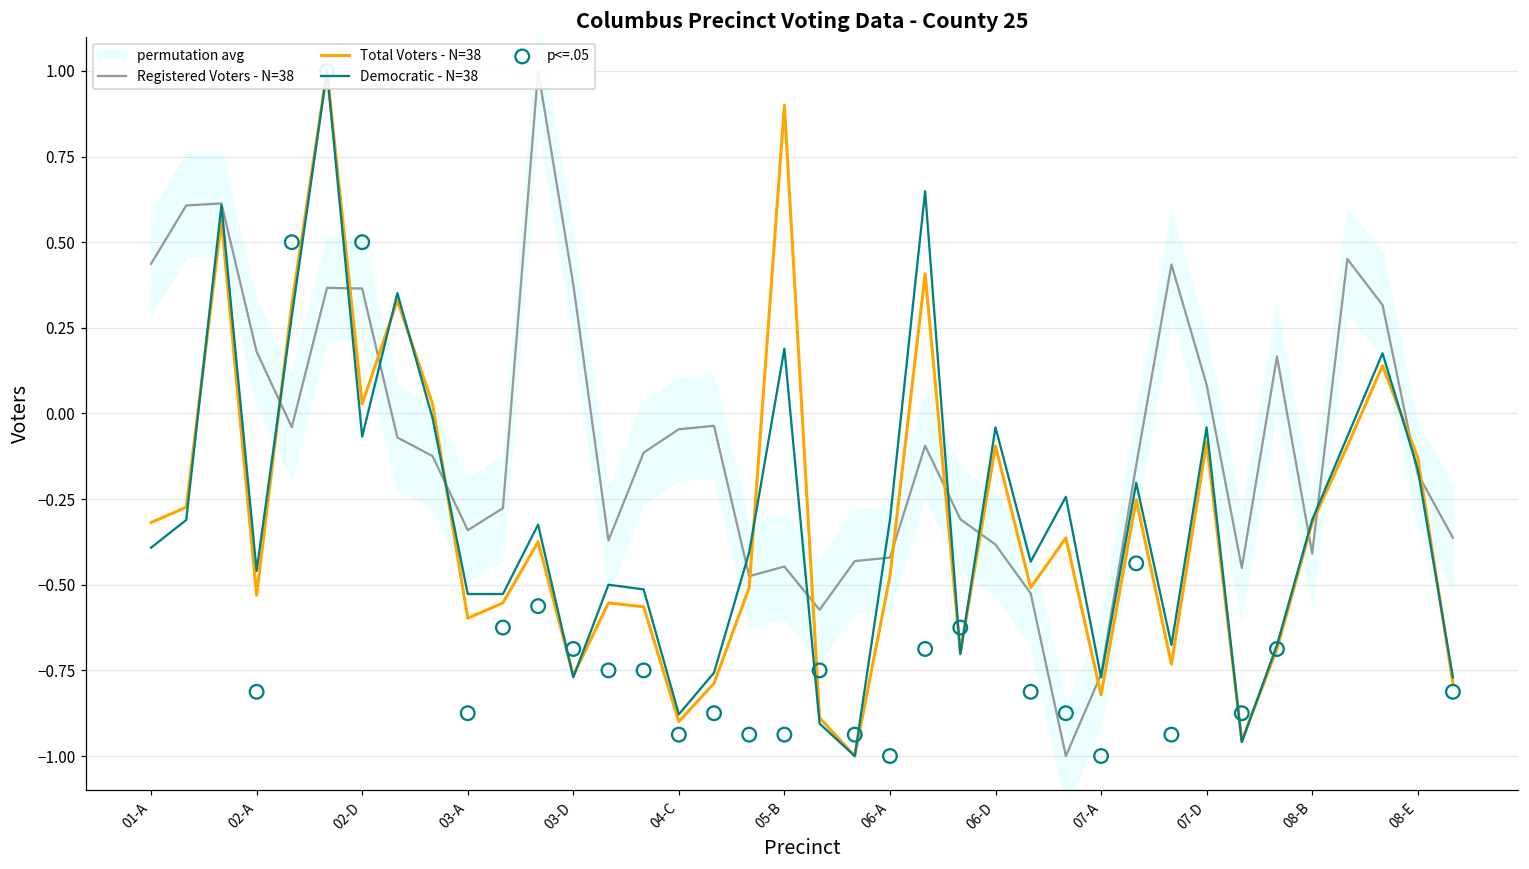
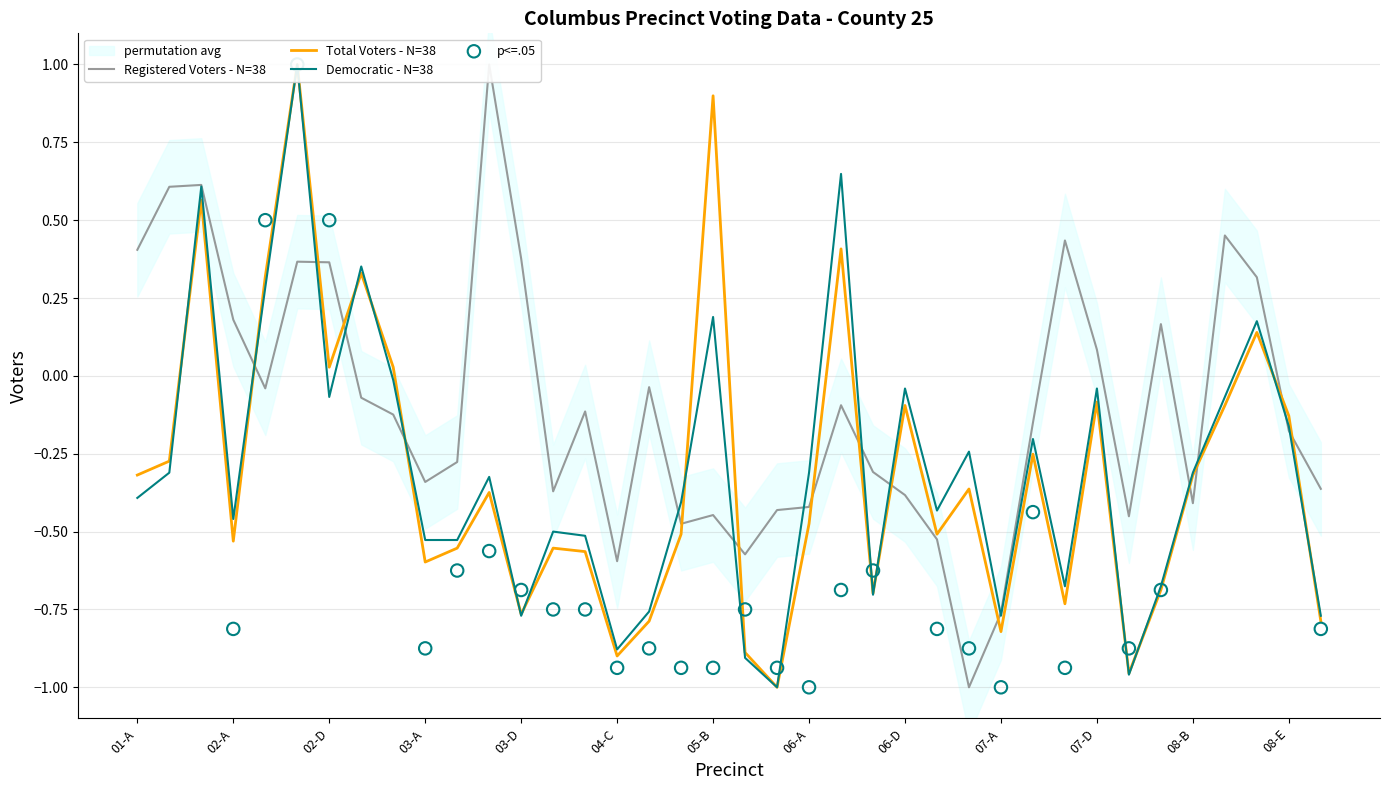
  {
    "Registered Voters - N=38": {
-     "01-A": 0.44,
+     "01-A": 0.40,
      "02-A": 0.18,
      "02-D": 0.36,
      "03-A": -0.34,
      "03-D": 0.38,
-     "04-C": -0.05,
+     "04-C": -0.60,
      "05-B": -0.45,
      "06-A": -0.42,
      "06-D": -0.38,
      "07-A": -0.76,
      "07-D": 0.08,
      "08-B": -0.41,
      "08-E": -0.18
    },
    "Total Voters - N=38": {
      "01-A": -0.32,
      "02-A": -0.53,
      "02-D": 0.03,
      "03-A": -0.60,
      "04-C": -0.90,
      "05-B": 0.90,
      "06-A": -0.47,
      "06-D": -0.09,
      "07-A": -0.82,
      "07-D": -0.08,
      "08-E": -0.13
    },
    "Democratic - N=38": {
      "01-A": -0.39,
      "02-A": -0.46,
      "02-D": -0.07,
      "03-A": -0.53,
      "04-C": -0.88,
      "05-B": 0.19,
      "06-A": -0.31,
      "06-D": -0.04,
      "07-A": -0.77,
      "07-D": -0.04,
      "08-E": -0.16
    }
  }
